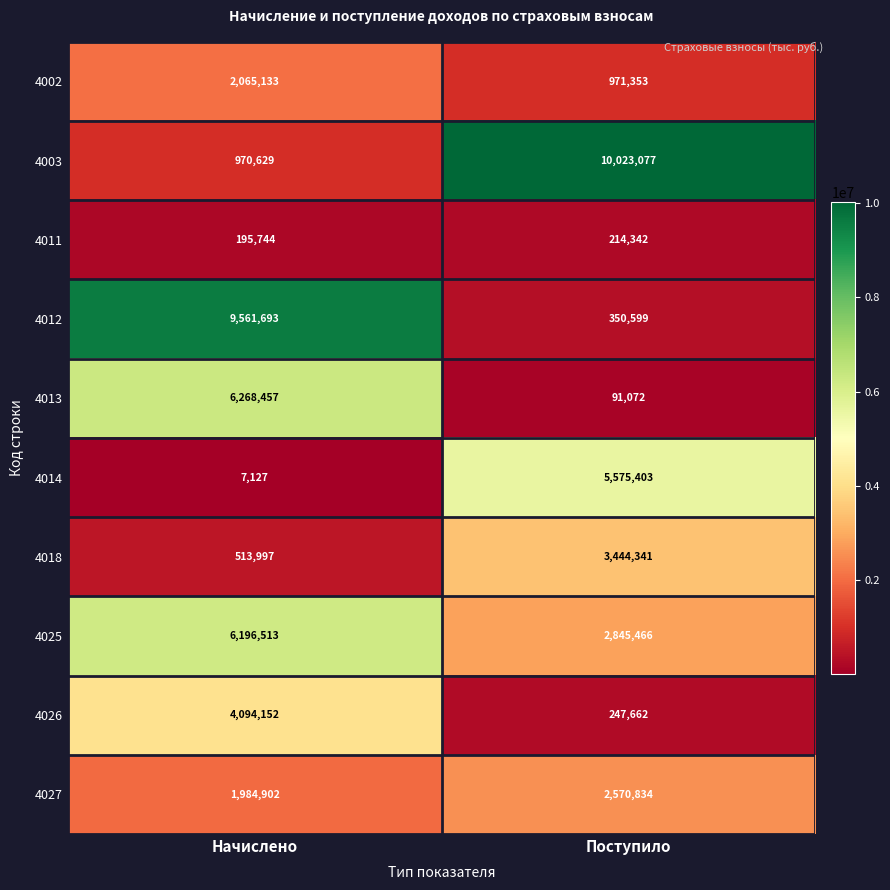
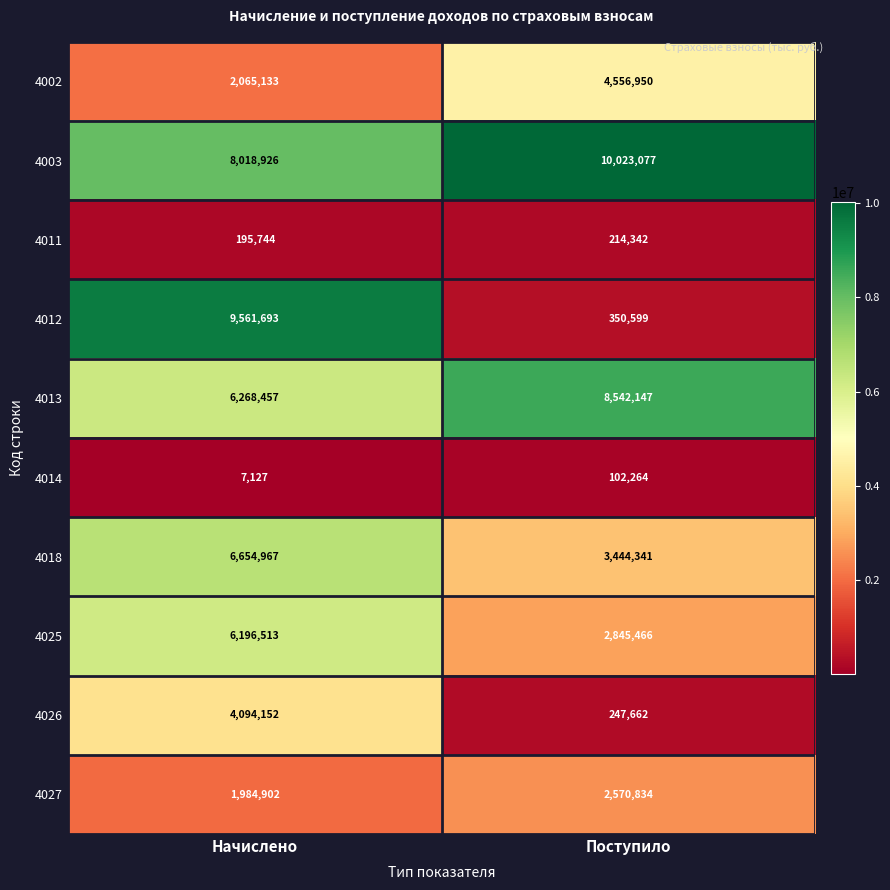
  {
    "4002": {
      "Начислено": "2,065,133",
-     "Поступило": "971,353"
+     "Поступило": "4,556,950"
    },
    "4003": {
-     "Начислено": "970,629",
+     "Начислено": "8,018,926",
      "Поступило": "10,023,077"
    },
    "4011": {
      "Начислено": "195,744",
      "Поступило": "214,342"
    },
    "4012": {
      "Начислено": "9,561,693",
      "Поступило": "350,599"
    },
    "4013": {
      "Начислено": "6,268,457",
-     "Поступило": "91,072"
+     "Поступило": "8,542,147"
    },
    "4014": {
      "Начислено": "7,127",
-     "Поступило": "5,575,403"
+     "Поступило": "102,264"
    },
    "4018": {
-     "Начислено": "513,997",
+     "Начислено": "6,654,967",
      "Поступило": "3,444,341"
    },
    "4025": {
      "Начислено": "6,196,513",
      "Поступило": "2,845,466"
    },
    "4026": {
      "Начислено": "4,094,152",
      "Поступило": "247,662"
    },
    "4027": {
      "Начислено": "1,984,902",
      "Поступило": "2,570,834"
    }
  }
